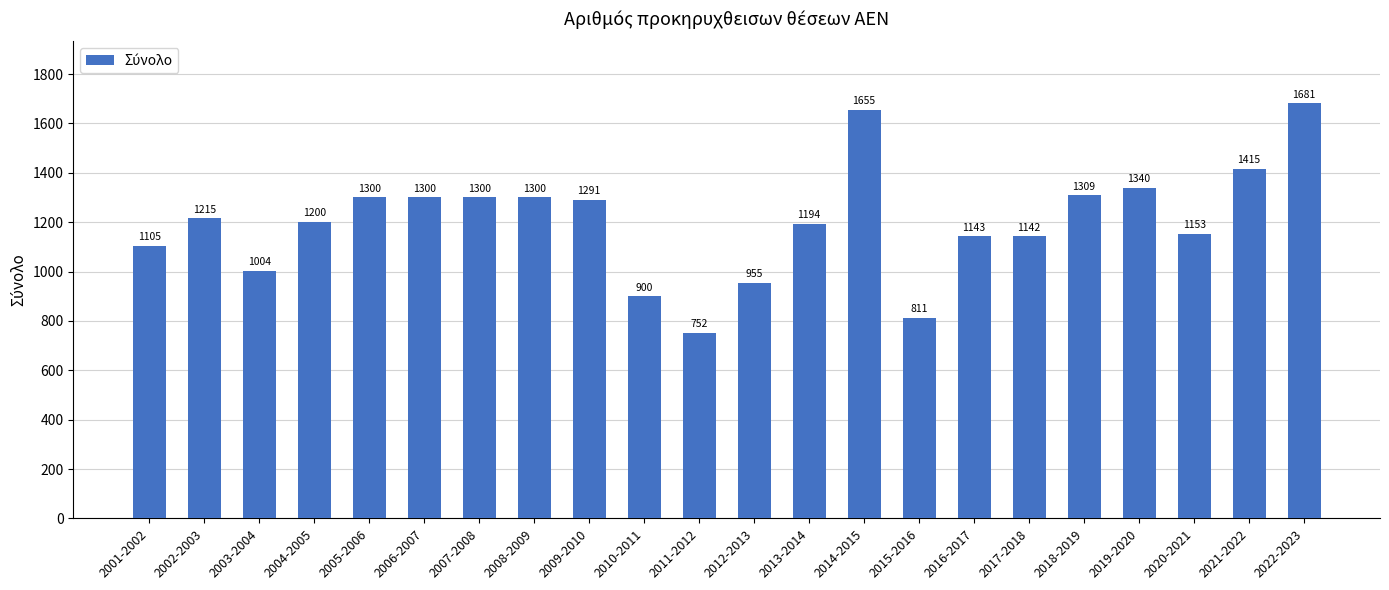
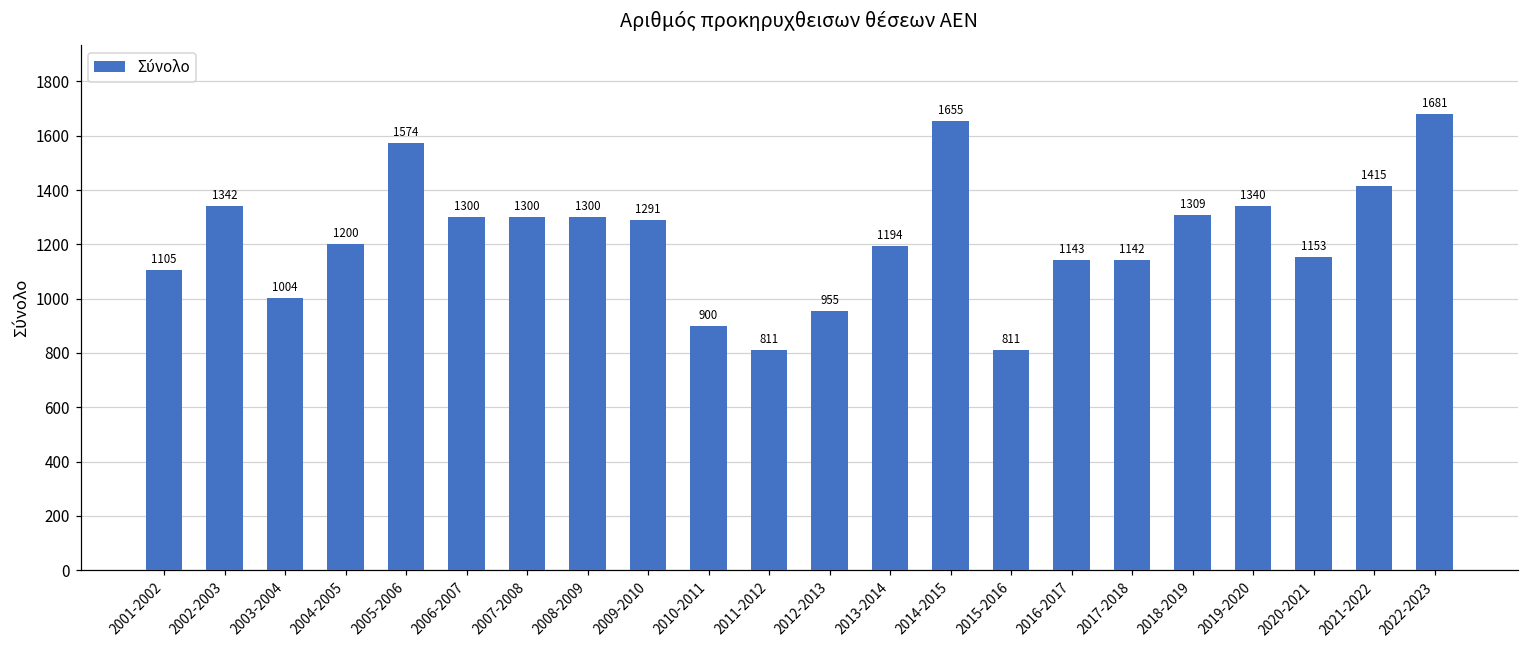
  {
    "2001-2002": 1105,
-   "2002-2003": 1215,
+   "2002-2003": 1342,
    "2003-2004": 1004,
    "2004-2005": 1200,
-   "2005-2006": 1300,
+   "2005-2006": 1574,
    "2006-2007": 1300,
    "2007-2008": 1300,
    "2008-2009": 1300,
    "2009-2010": 1291,
    "2010-2011": 900,
-   "2011-2012": 752,
+   "2011-2012": 811,
    "2012-2013": 955,
    "2013-2014": 1194,
    "2014-2015": 1655,
    "2015-2016": 811,
    "2016-2017": 1143,
    "2017-2018": 1142,
    "2018-2019": 1309,
    "2019-2020": 1340,
    "2020-2021": 1153,
    "2021-2022": 1415,
    "2022-2023": 1681
  }
